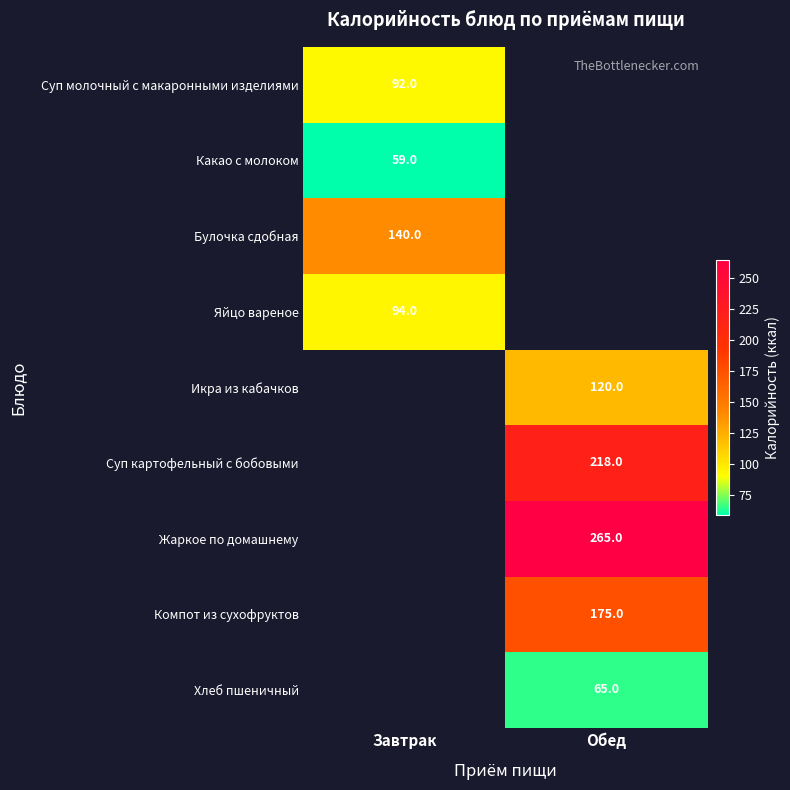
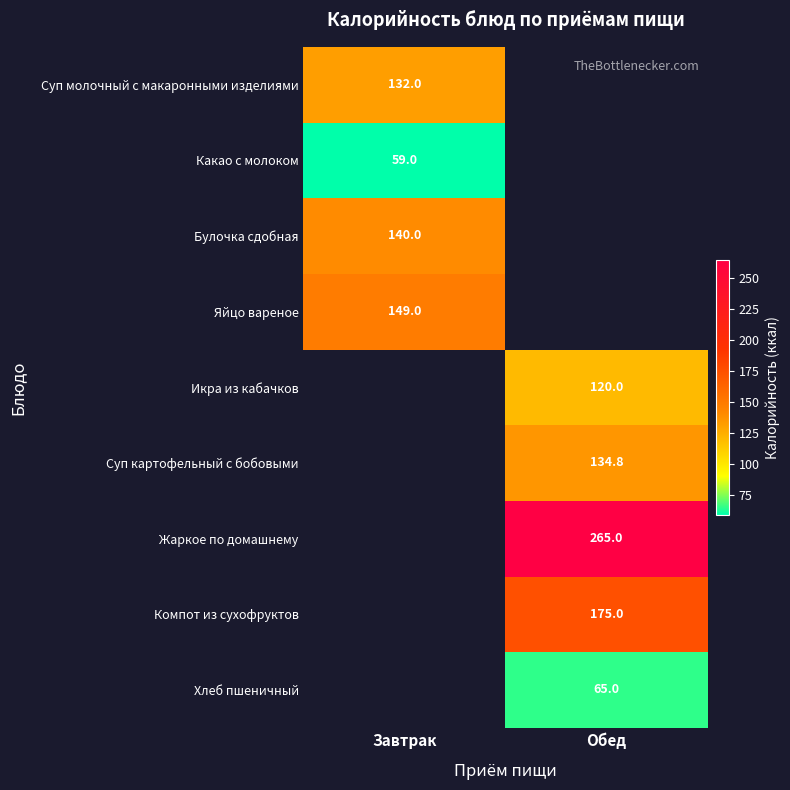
  {
    "Суп молочный с макаронными изделиями": {
-     "Завтрак": 92.0
+     "Завтрак": 132.0
    },
    "Какао с молоком": {
      "Завтрак": 59.0
    },
    "Булочка сдобная": {
      "Завтрак": 140.0
    },
    "Яйцо вареное": {
-     "Завтрак": 94.0
+     "Завтрак": 149.0
    },
    "Икра из кабачков": {
      "Обед": 120.0
    },
    "Суп картофельный с бобовыми": {
-     "Обед": 218.0
+     "Обед": 134.8
    },
    "Жаркое по домашнему": {
      "Обед": 265.0
    },
    "Компот из сухофруктов": {
      "Обед": 175.0
    },
    "Хлеб пшеничный": {
      "Обед": 65.0
    }
  }
